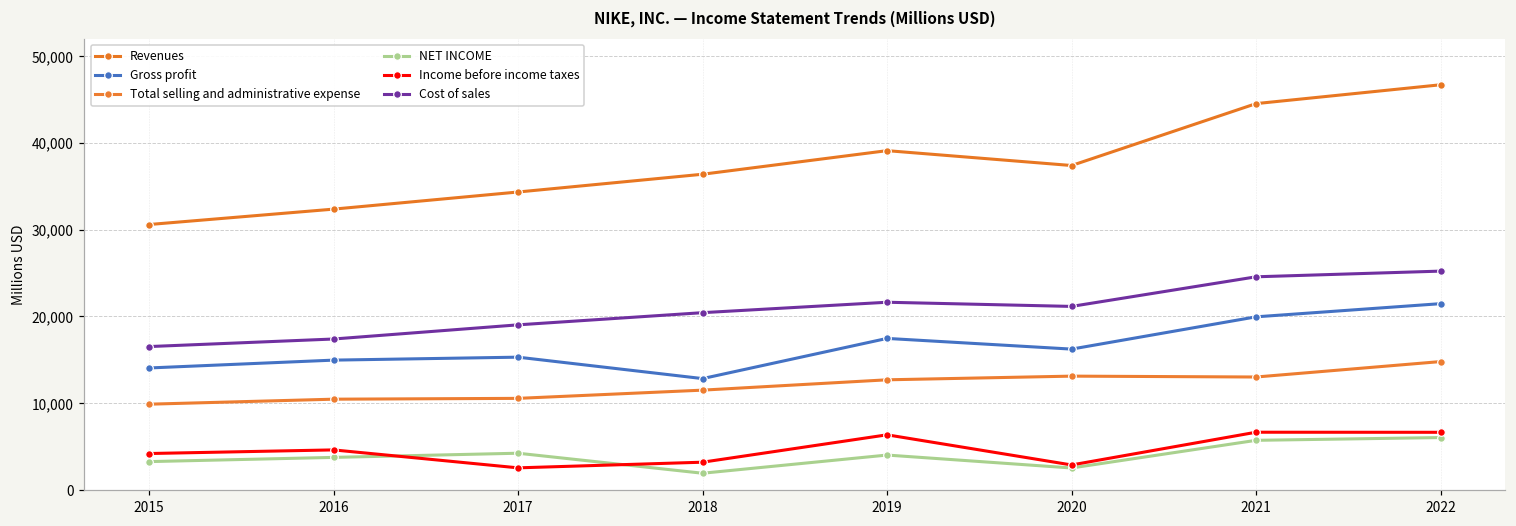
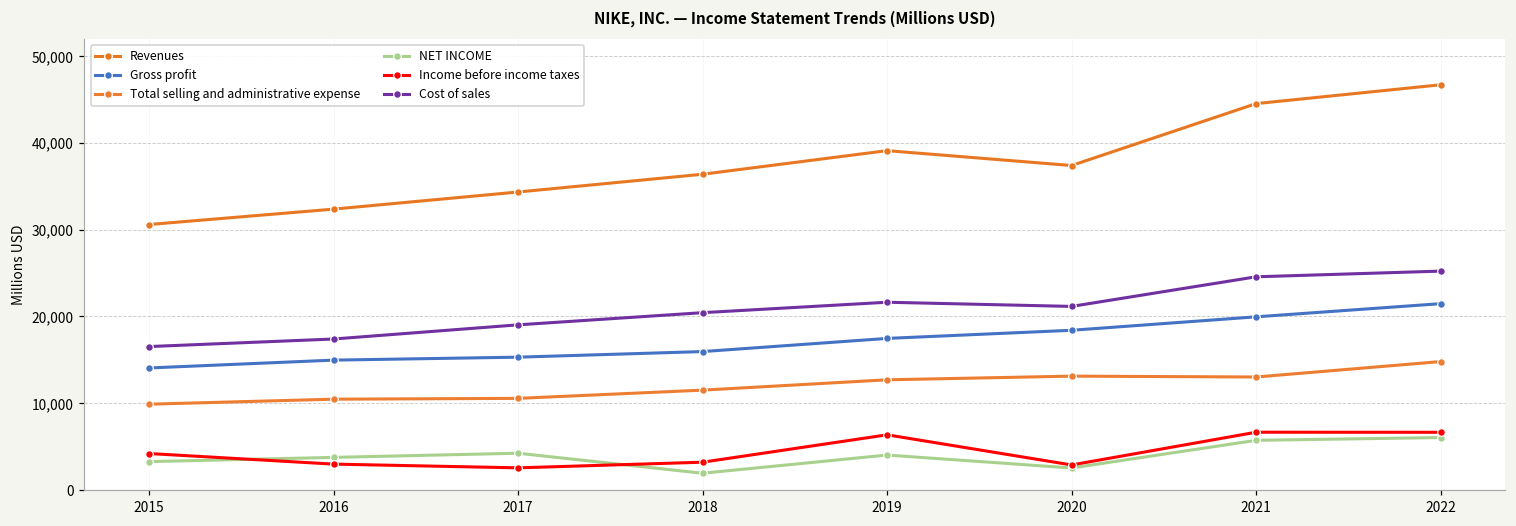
  {
    "Gross profit": {
      "2015": "14,000",
      "2016": "15,000",
      "2017": "15,000",
-     "2018": "13,000",
+     "2018": "16,000",
      "2019": "17,000",
-     "2020": "16,000",
+     "2020": "18,000",
      "2021": "20,000",
      "2022": "21,000"
    },
    "NET INCOME": {
      "2015": "3,000",
      "2016": "4,000",
      "2017": "4,000",
      "2018": "2,000",
      "2019": "4,000",
      "2020": "3,000",
      "2021": "6,000",
      "2022": "6,000"
    },
    "Income before income taxes": {
      "2015": "4,000",
-     "2016": "5,000",
+     "2016": "3,000",
      "2017": "3,000",
      "2018": "3,000",
      "2019": "6,000",
      "2020": "3,000",
      "2021": "7,000",
      "2022": "7,000"
    },
    "Cost of sales": {
      "2015": "17,000",
      "2016": "17,000",
      "2017": "19,000",
      "2018": "20,000",
      "2019": "22,000",
      "2020": "21,000",
      "2021": "25,000",
      "2022": "25,000"
    }
  }
